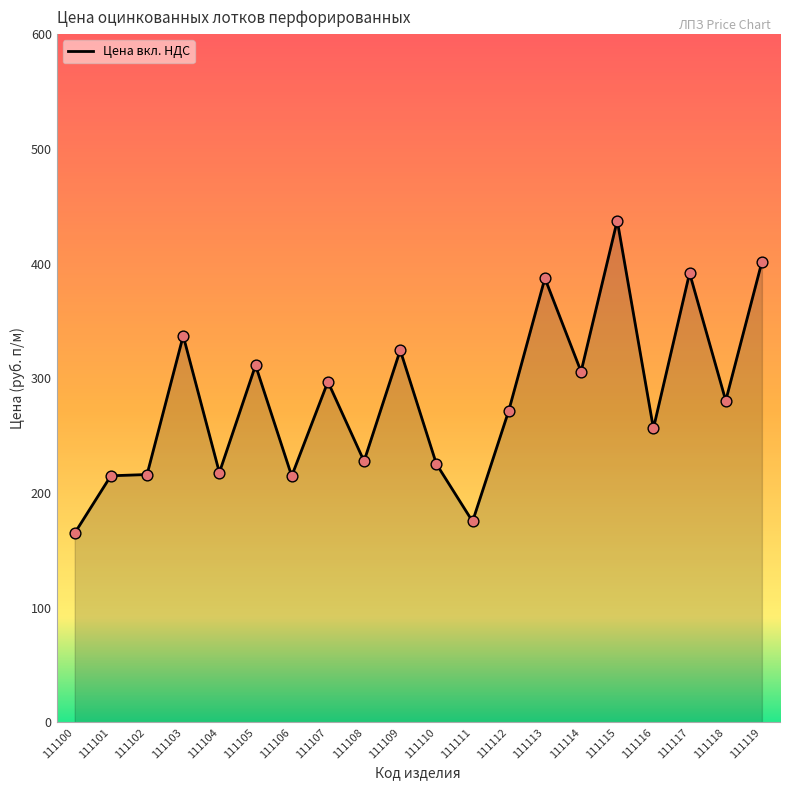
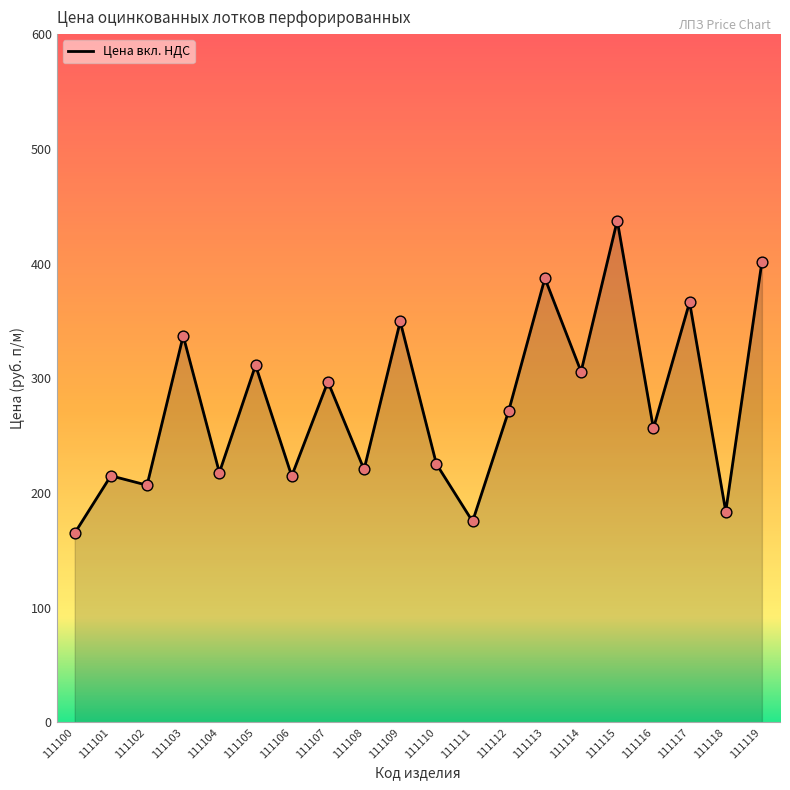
  {
    "111100": 165,
    "111101": 215,
-   "111102": 216,
+   "111102": 207,
    "111103": 337,
    "111104": 218,
    "111105": 311,
    "111106": 215,
    "111107": 297,
-   "111108": 228,
-   "111109": 325,
+   "111108": 221,
+   "111109": 350,
    "111110": 225,
    "111111": 175,
    "111112": 272,
    "111113": 387,
    "111114": 306,
    "111115": 438,
    "111116": 256,
-   "111117": 392,
-   "111118": 281,
+   "111117": 366,
+   "111118": 184,
    "111119": 402
  }
